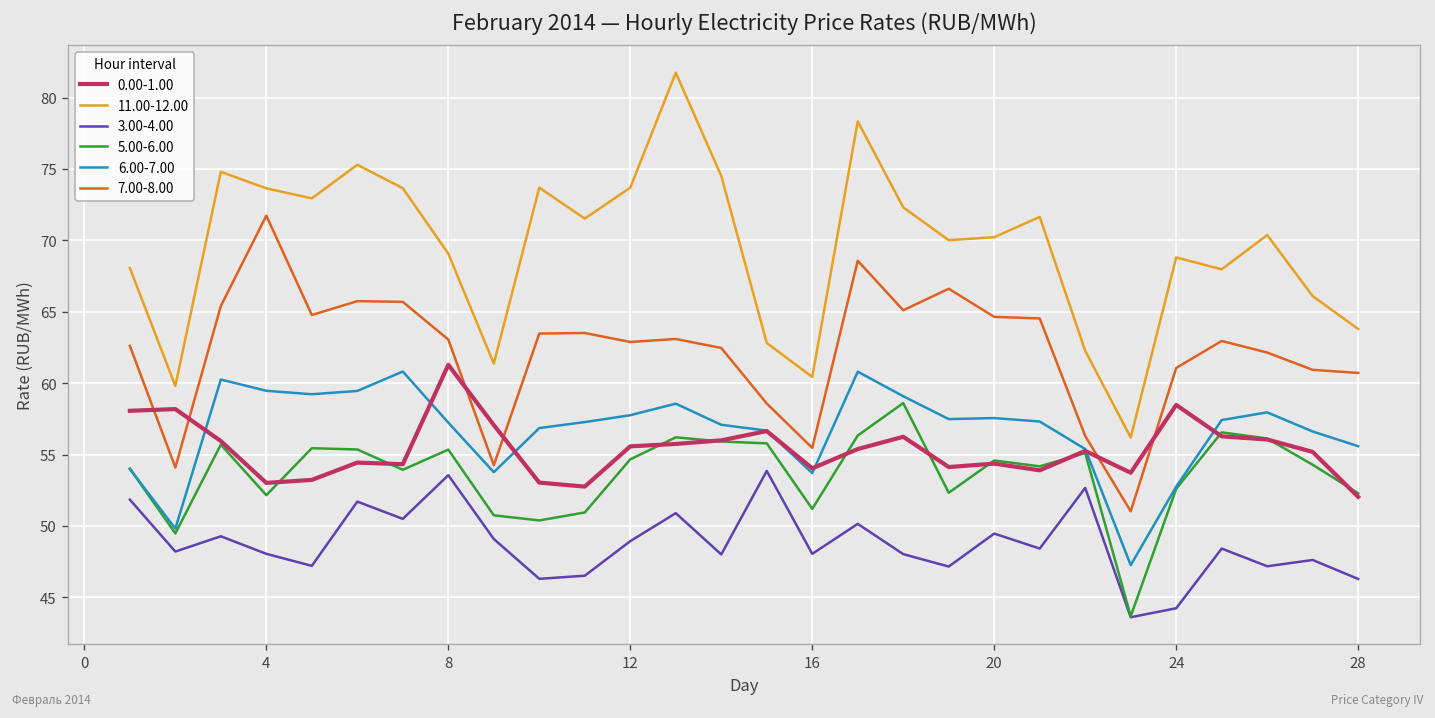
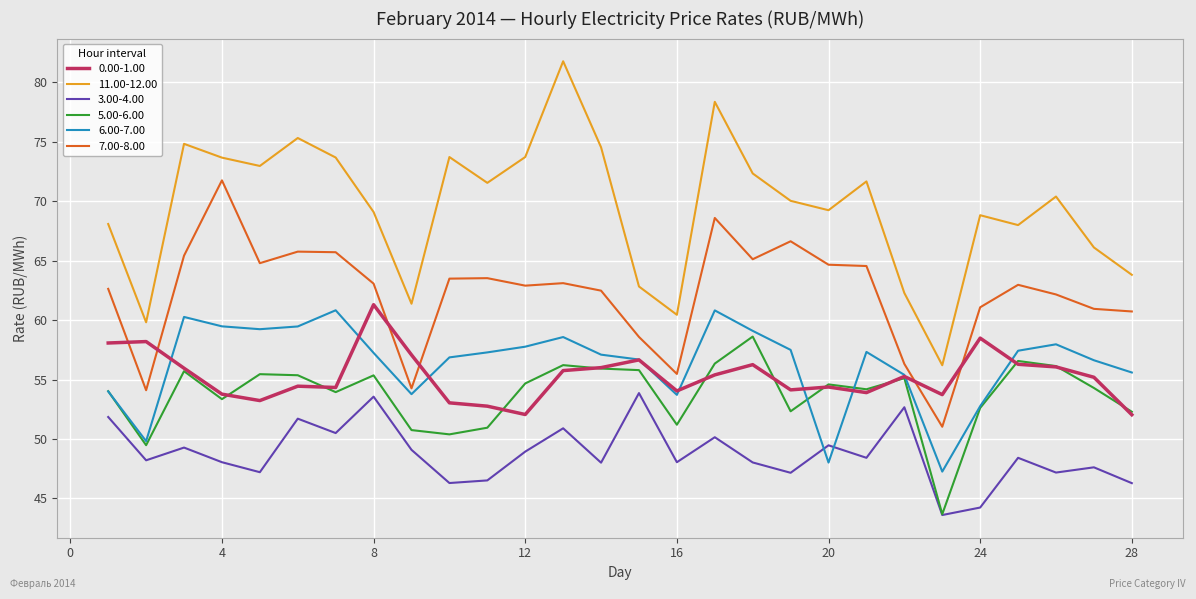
  {
    "0.00-1.00": {
-     "4": 53.0,
+     "4": 53.8,
      "8": 61.3,
-     "12": 55.6,
+     "12": 52.1,
      "16": 54.0,
      "20": 54.4,
      "24": 58.5,
      "28": 52.0
    },
    "11.00-12.00": {
      "4": 73.7,
      "8": 69.1,
      "12": 73.7,
      "16": 60.4,
-     "20": 70.2,
+     "20": 69.2,
      "24": 68.8,
      "28": 63.8
    },
    "3.00-4.00": {
      "4": 48.1,
      "8": 53.6,
      "12": 48.9,
      "16": 48.1,
      "20": 49.5,
      "24": 44.2,
      "28": 46.3
    },
    "5.00-6.00": {
-     "4": 52.2,
+     "4": 53.4,
      "8": 55.4,
      "12": 54.7,
      "16": 51.2,
      "20": 54.6,
      "28": 52.3
    },
    "6.00-7.00": {
      "4": 59.5,
      "8": 57.2,
      "12": 57.8,
      "16": 53.7,
-     "20": 57.6,
+     "20": 48.0,
      "28": 55.6
    },
    "7.00-8.00": {
      "4": 71.7,
      "8": 63.1,
      "12": 62.9,
      "16": 55.5,
      "20": 64.7,
      "24": 61.1,
      "28": 60.7
    }
  }
